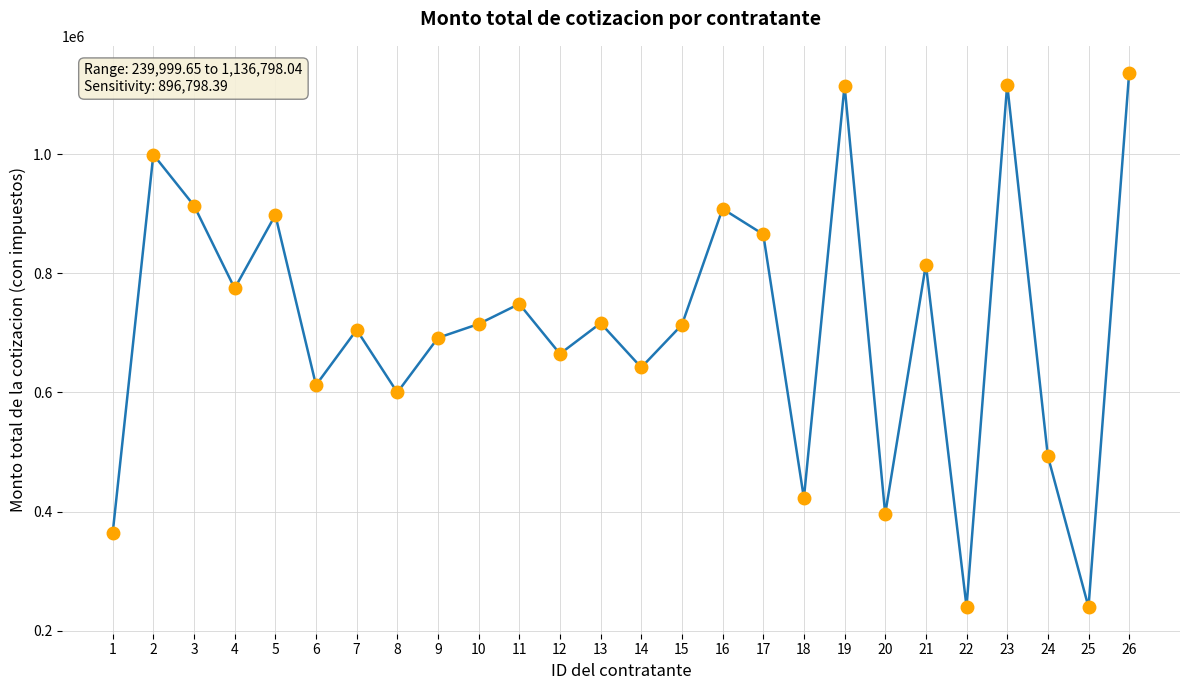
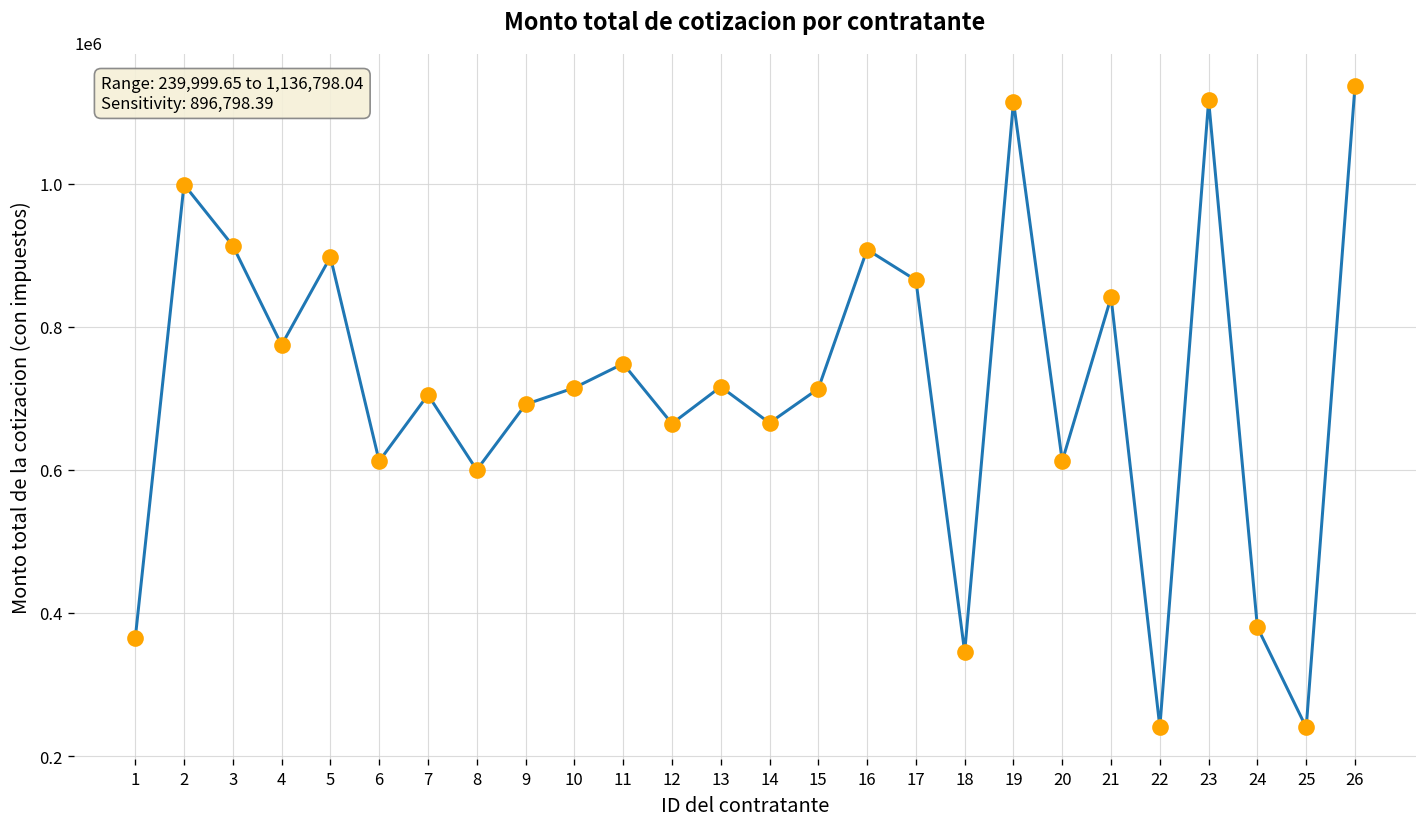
  {
    "1": 360000,
    "2": 1000000,
    "3": 910000,
    "4": 770000,
    "5": 900000,
    "6": 610000,
    "7": 710000,
    "8": 600000,
    "9": 690000,
    "10": 710000,
    "11": 750000,
    "12": 660000,
    "13": 720000,
-   "14": 640000,
+   "14": 670000,
    "15": 710000,
    "16": 910000,
    "17": 870000,
-   "18": 420000,
+   "18": 350000,
    "19": 1120000,
-   "20": 400000,
-   "21": 810000,
+   "20": 610000,
+   "21": 840000,
    "22": 240000,
    "23": 1120000,
-   "24": 490000,
+   "24": 380000,
    "25": 240000,
    "26": 1140000
  }
